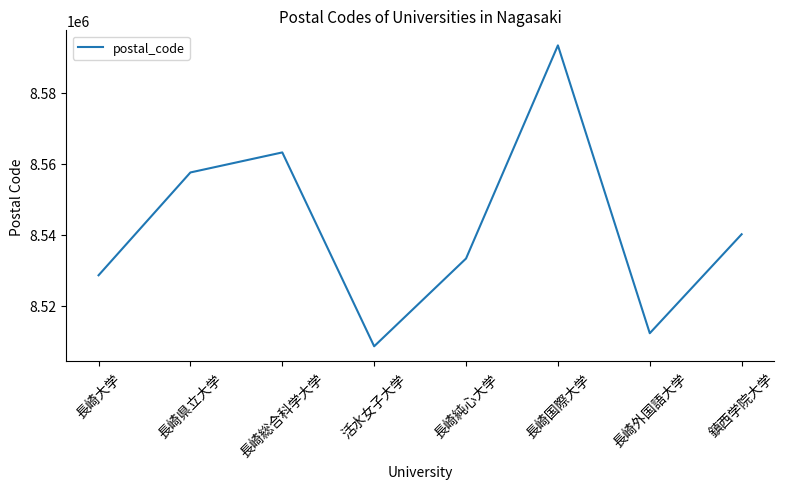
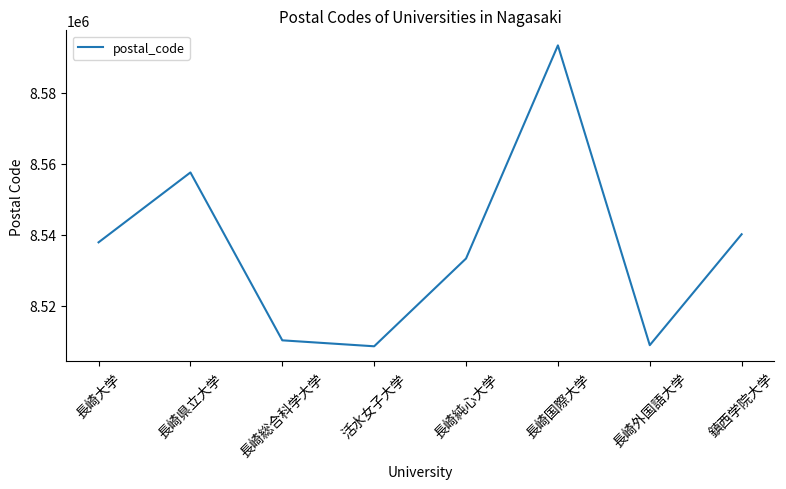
  {
-   "長崎大学": 8529000,
+   "長崎大学": 8538000,
    "長崎県立大学": 8557000,
-   "長崎総合科学大学": 8563000,
+   "長崎総合科学大学": 8510000,
    "活水女子大学": 8509000,
    "長崎純心大学": 8533000,
    "長崎国際大学": 8593000,
-   "長崎外国語大学": 8512000,
+   "長崎外国語大学": 8509000,
    "鎮西学院大学": 8540000
  }
